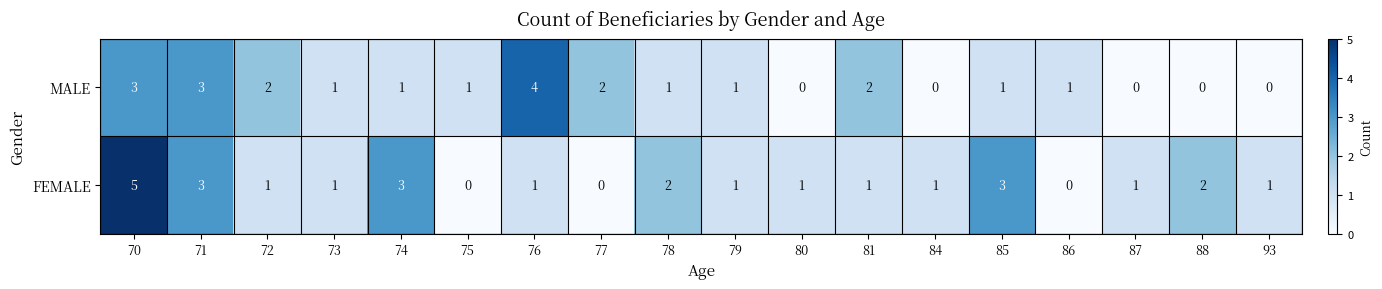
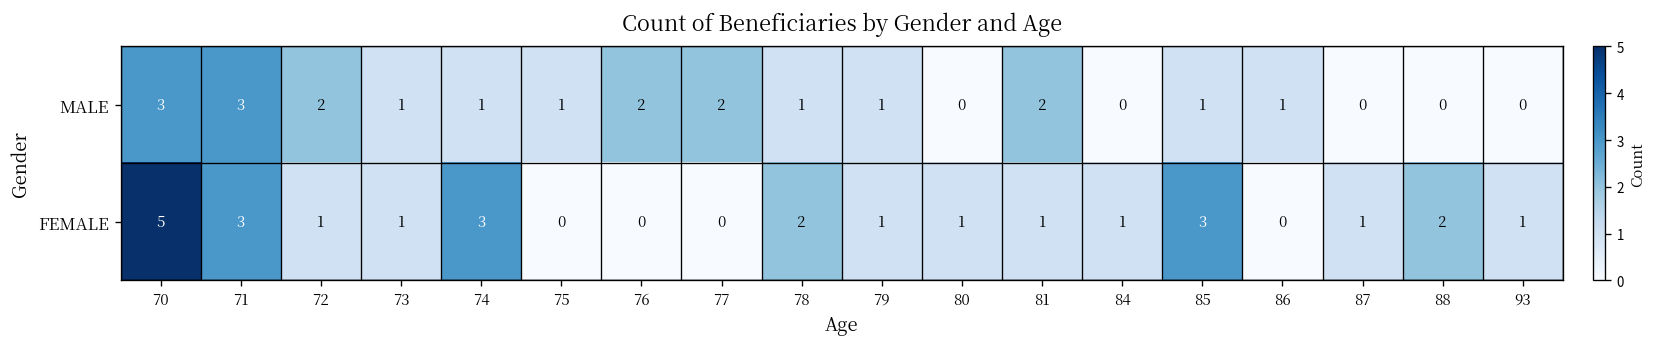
  {
    "MALE": {
      "70": 3,
      "71": 3,
      "72": 2,
      "73": 1,
      "74": 1,
      "75": 1,
-     "76": 4,
+     "76": 2,
      "77": 2,
      "78": 1,
      "79": 1,
      "80": 0,
      "81": 2,
      "84": 0,
      "85": 1,
      "86": 1,
      "87": 0,
      "88": 0,
      "93": 0
    },
    "FEMALE": {
      "70": 5,
      "71": 3,
      "72": 1,
      "73": 1,
      "74": 3,
      "75": 0,
-     "76": 1,
+     "76": 0,
      "77": 0,
      "78": 2,
      "79": 1,
      "80": 1,
      "81": 1,
      "84": 1,
      "85": 3,
      "86": 0,
      "87": 1,
      "88": 2,
      "93": 1
    }
  }
